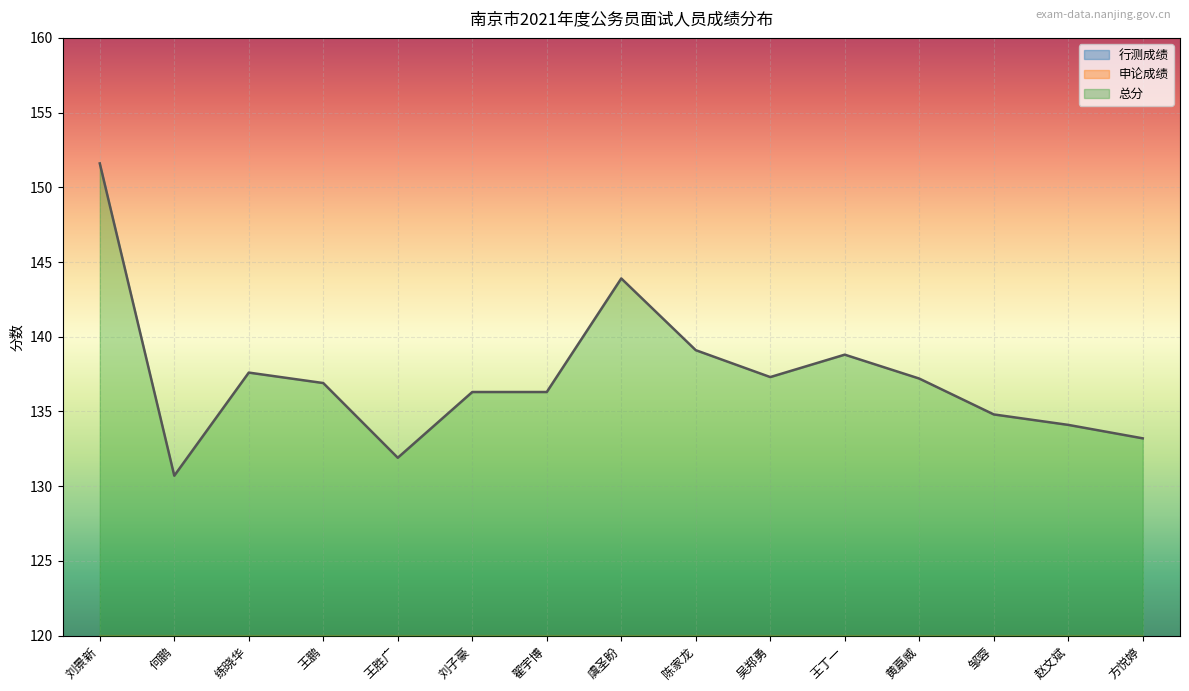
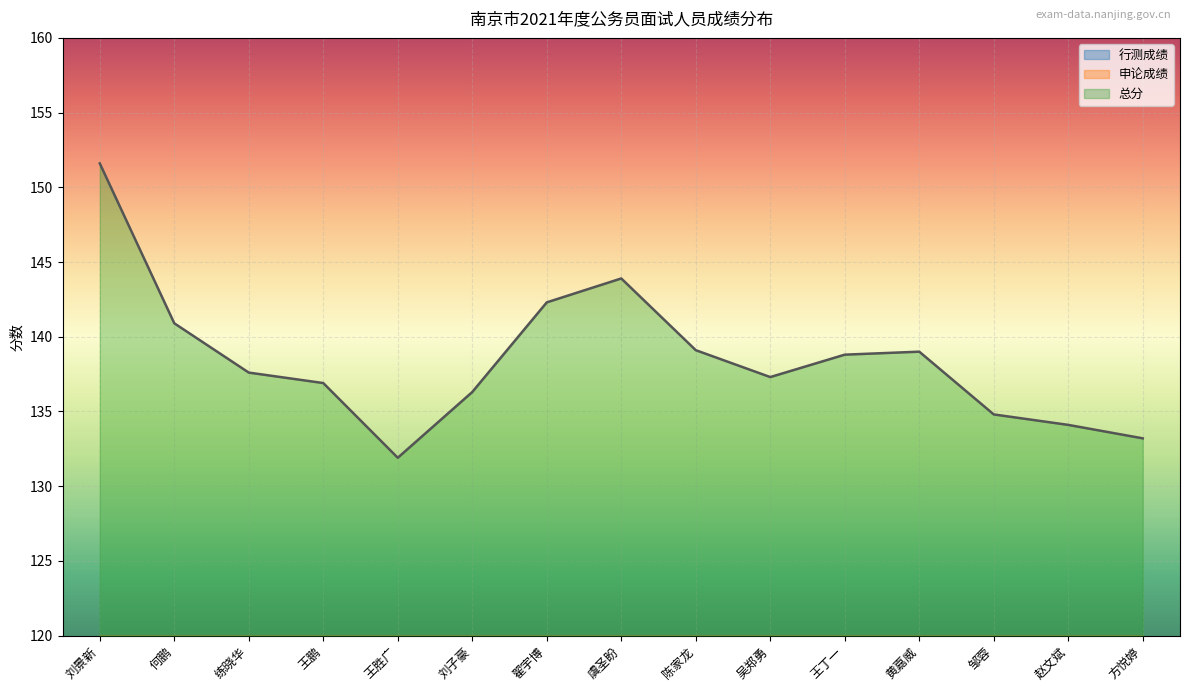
  {
    "总分": {
      "刘景新": 151.6,
-     "何鹏": 130.7,
+     "何鹏": 140.9,
      "练晓华": 137.6,
      "王鹏": 136.9,
      "王胜广": 131.9,
      "刘子豪": 136.3,
-     "翟宇博": 136.3,
+     "翟宇博": 142.3,
      "虞圣盼": 143.9,
      "陈家龙": 139.1,
      "吴郑勇": 137.3,
      "王丁一": 138.8,
-     "黄嘉威": 137.2,
+     "黄嘉威": 139.0,
      "邹蓉": 134.8,
      "赵文斌": 134.1,
      "方悦婷": 133.2
    }
  }
